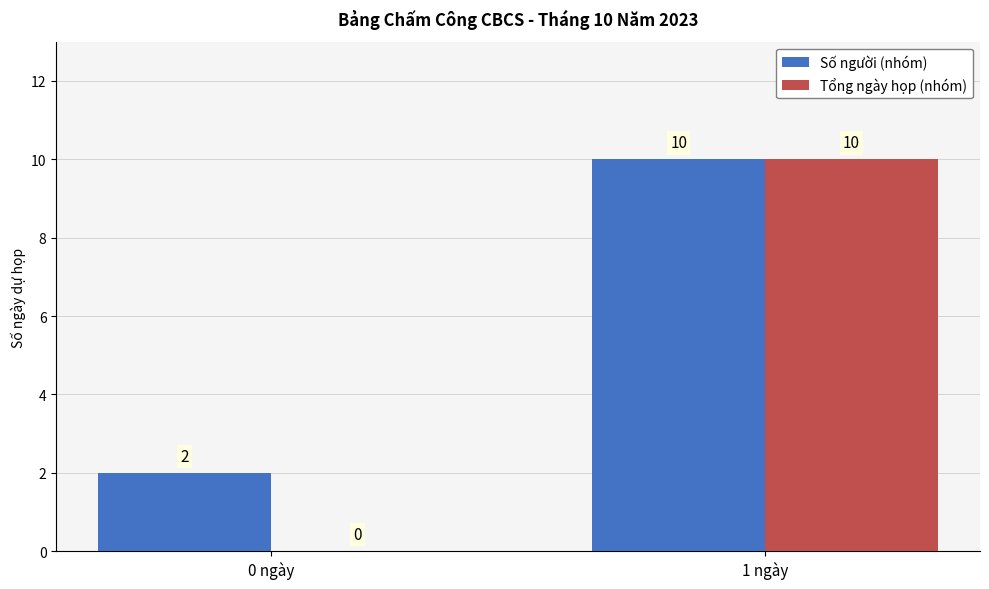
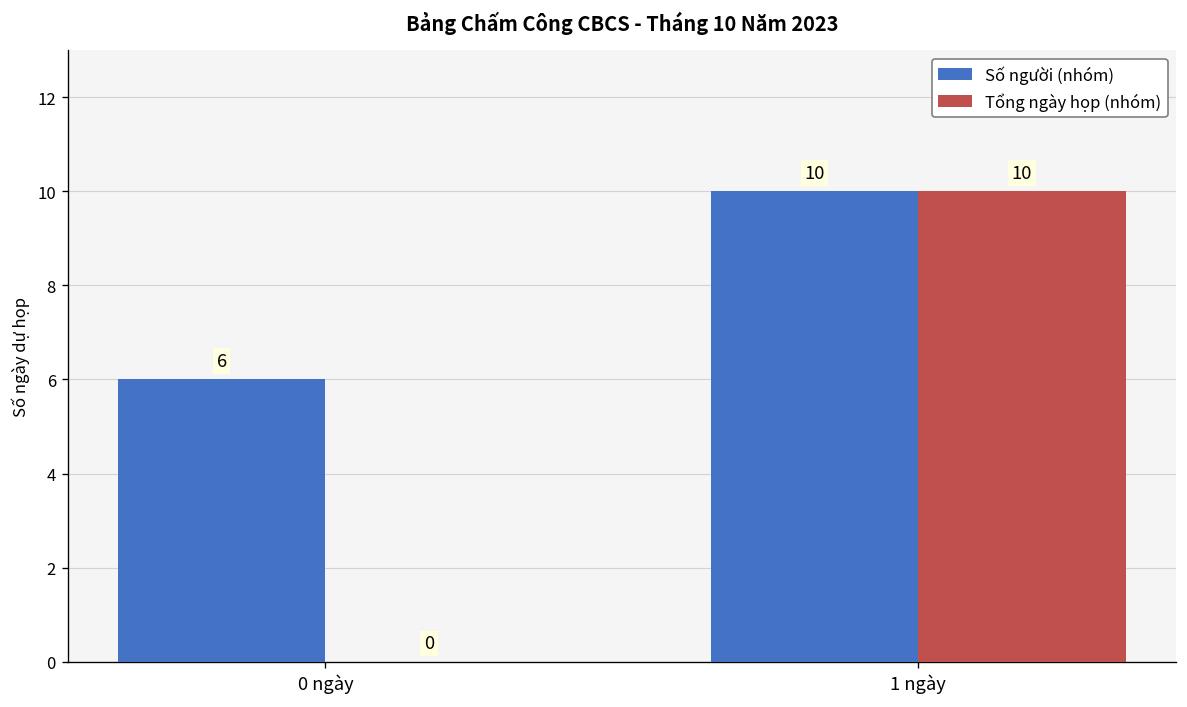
  {
    "Số người (nhóm)": {
-     "0 ngày": 2
+     "0 ngày": 6
    }
  }
